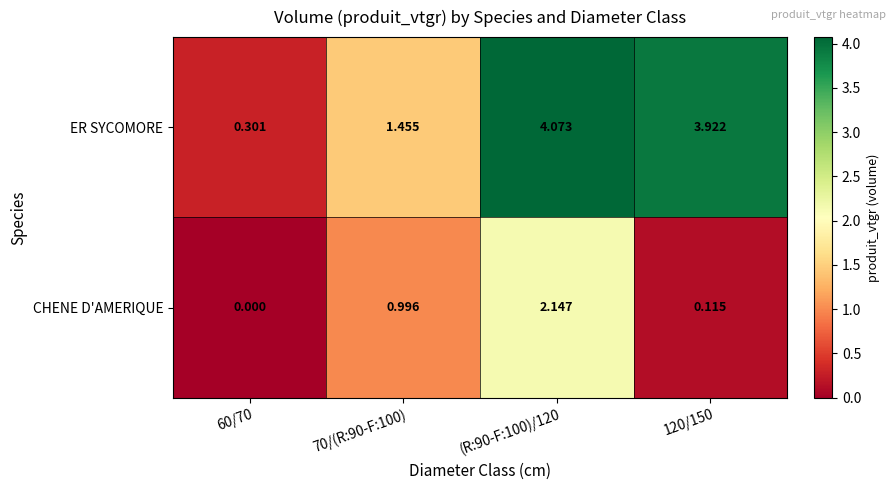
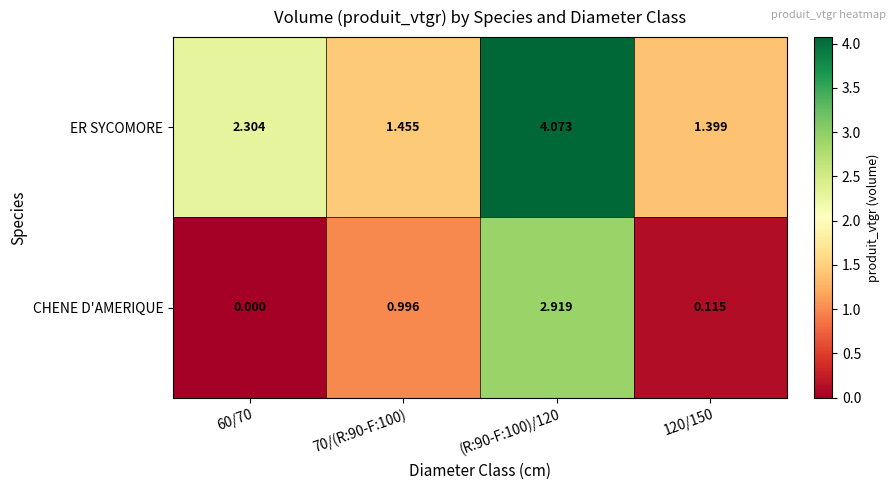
  {
    "ER SYCOMORE": {
-     "60/70": 0.301,
+     "60/70": 2.304,
      "70/(R:90-F:100)": 1.455,
      "(R:90-F:100)/120": 4.073,
-     "120/150": 3.922
+     "120/150": 1.399
    },
    "CHENE D'AMERIQUE": {
      "60/70": 0.000,
      "70/(R:90-F:100)": 0.996,
-     "(R:90-F:100)/120": 2.147,
+     "(R:90-F:100)/120": 2.919,
      "120/150": 0.115
    }
  }
